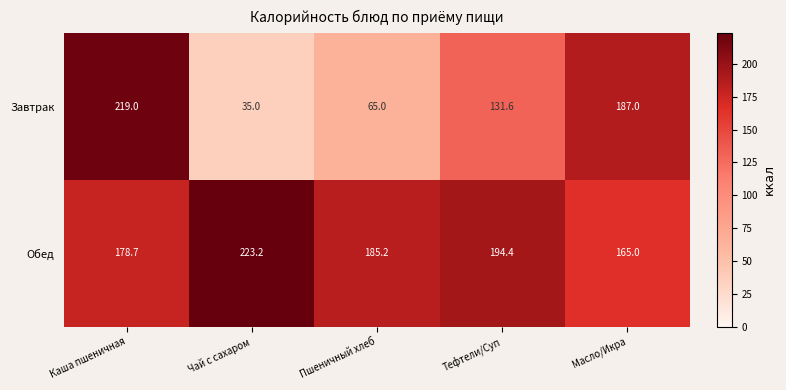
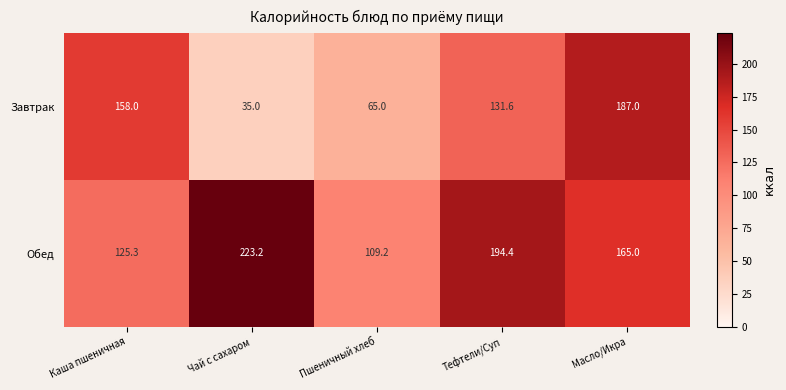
  {
    "Завтрак": {
-     "Каша пшеничная": 219.0,
+     "Каша пшеничная": 158.0,
      "Чай с сахаром": 35.0,
      "Пшеничный хлеб": 65.0,
      "Тефтели/Суп": 131.6,
      "Масло/Икра": 187.0
    },
    "Обед": {
-     "Каша пшеничная": 178.7,
+     "Каша пшеничная": 125.3,
      "Чай с сахаром": 223.2,
-     "Пшеничный хлеб": 185.2,
+     "Пшеничный хлеб": 109.2,
      "Тефтели/Суп": 194.4,
      "Масло/Икра": 165.0
    }
  }
